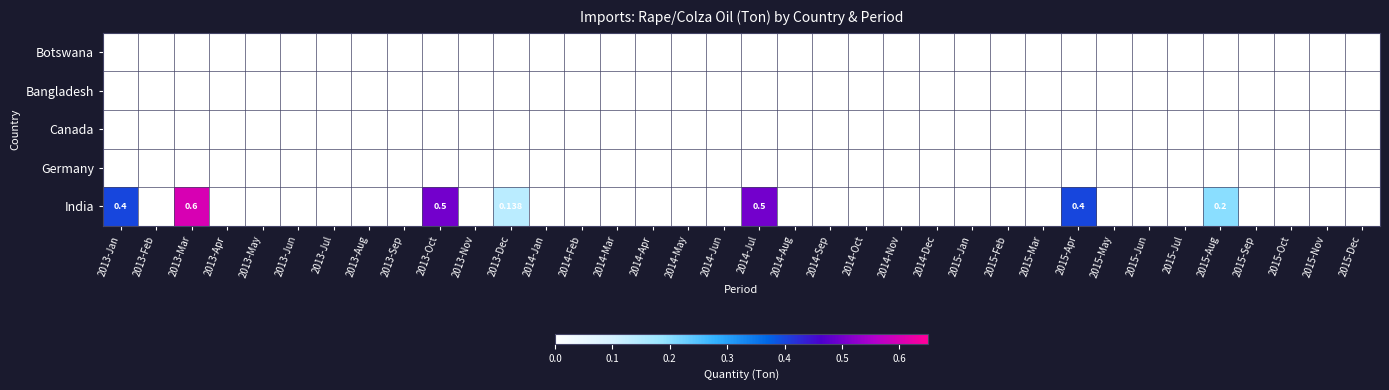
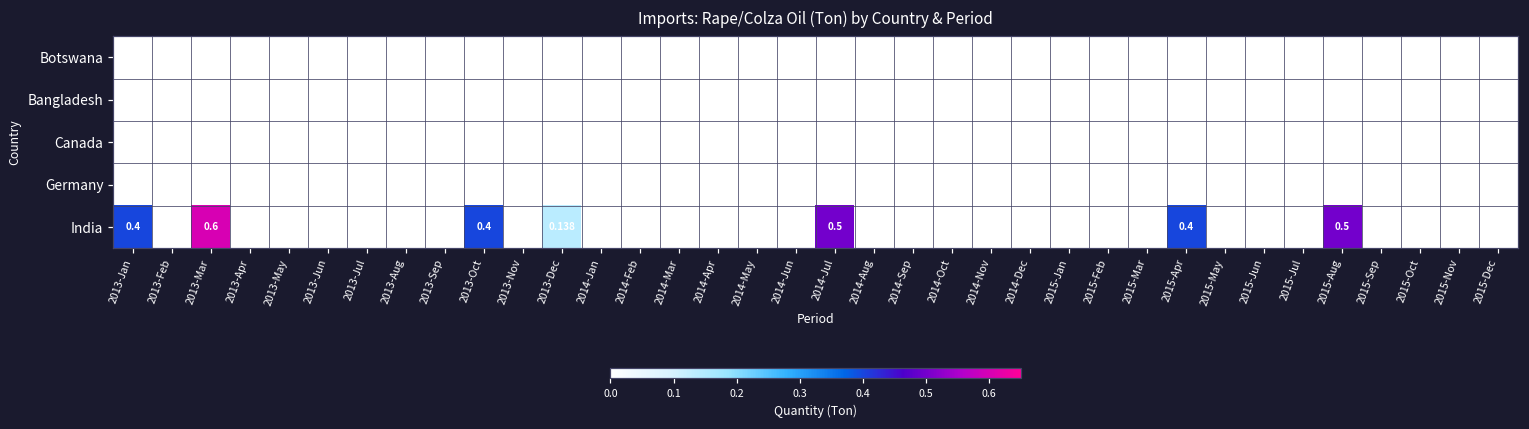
  {
    "India": {
      "2013-Jan": 0.4,
      "2013-Mar": 0.6,
-     "2013-Oct": 0.5,
+     "2013-Oct": 0.4,
      "2013-Dec": 0.138,
      "2014-Jul": 0.5,
      "2015-Apr": 0.4,
-     "2015-Aug": 0.2
+     "2015-Aug": 0.5
    }
  }
